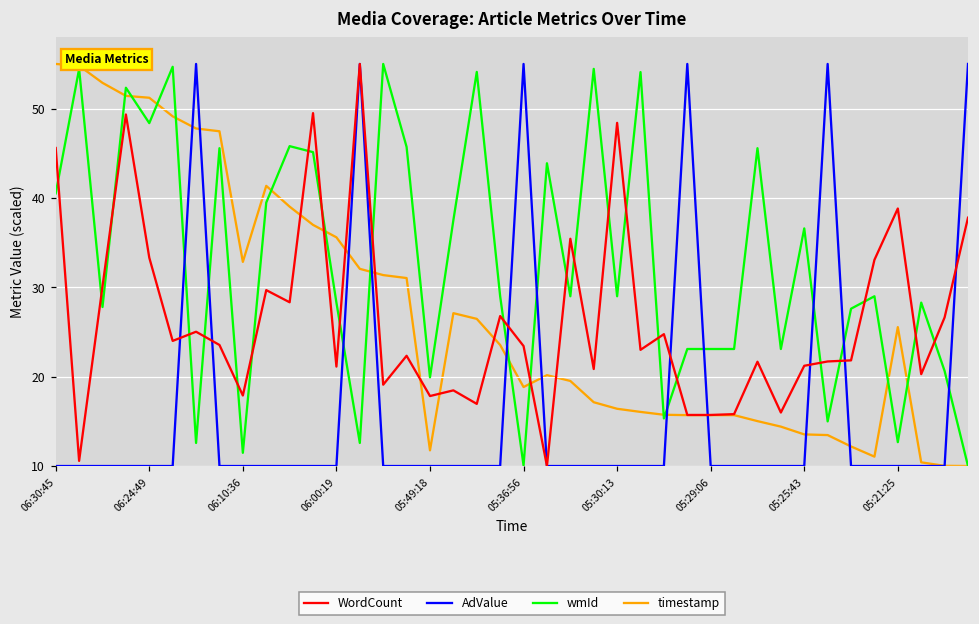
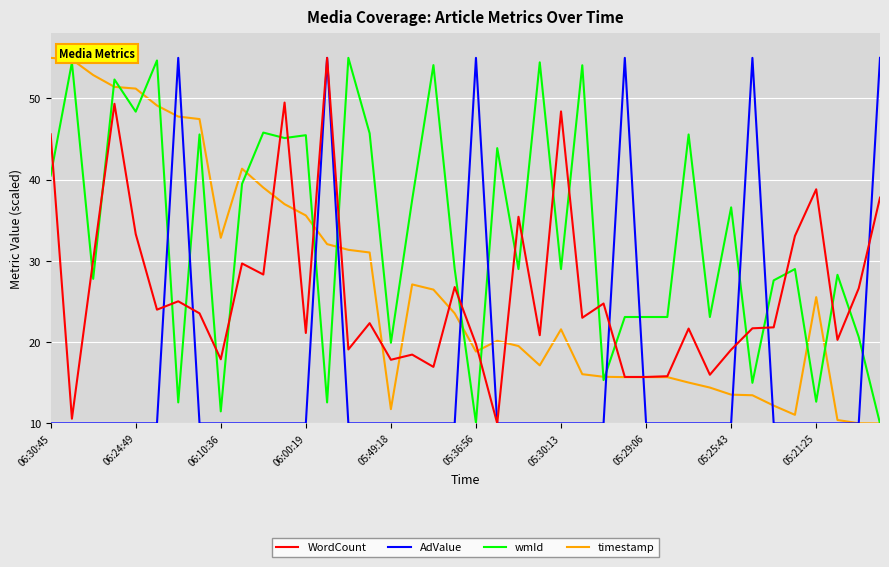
  {
    "WordCount": {
      "06:30:45": 46,
      "06:24:49": 33,
      "06:10:36": 18,
      "06:00:19": 21,
      "05:49:18": 18,
-     "05:36:56": 23,
+     "05:36:56": 20,
      "05:30:13": 48,
-     "05:25:43": 21,
+     "05:25:43": 19,
      "05:21:25": 39
    },
    "AdValue": {
      "06:30:45": 10,
      "06:24:49": 10,
      "06:10:36": 10,
      "06:00:19": 10,
      "05:49:18": 10,
      "05:36:56": 55,
      "05:30:13": 10,
      "05:25:43": 10,
      "05:21:25": 10
    },
    "wmId": {
      "06:30:45": 41,
      "06:24:49": 48,
      "06:10:36": 11,
-     "06:00:19": 28,
+     "06:00:19": 45,
      "05:49:18": 20,
      "05:36:56": 10,
      "05:30:13": 29,
      "05:25:43": 37,
      "05:21:25": 13
    },
    "timestamp": {
      "06:30:45": 55,
      "06:24:49": 51,
      "06:10:36": 33,
      "06:00:19": 36,
      "05:49:18": 12,
      "05:36:56": 19,
-     "05:30:13": 16,
+     "05:30:13": 22,
      "05:25:43": 14,
      "05:21:25": 26
    }
  }
